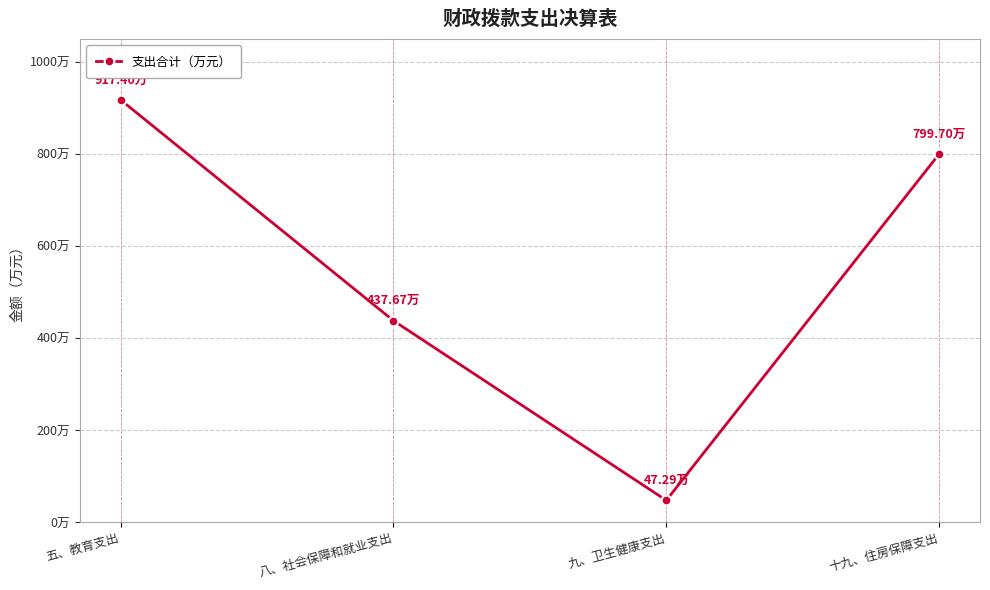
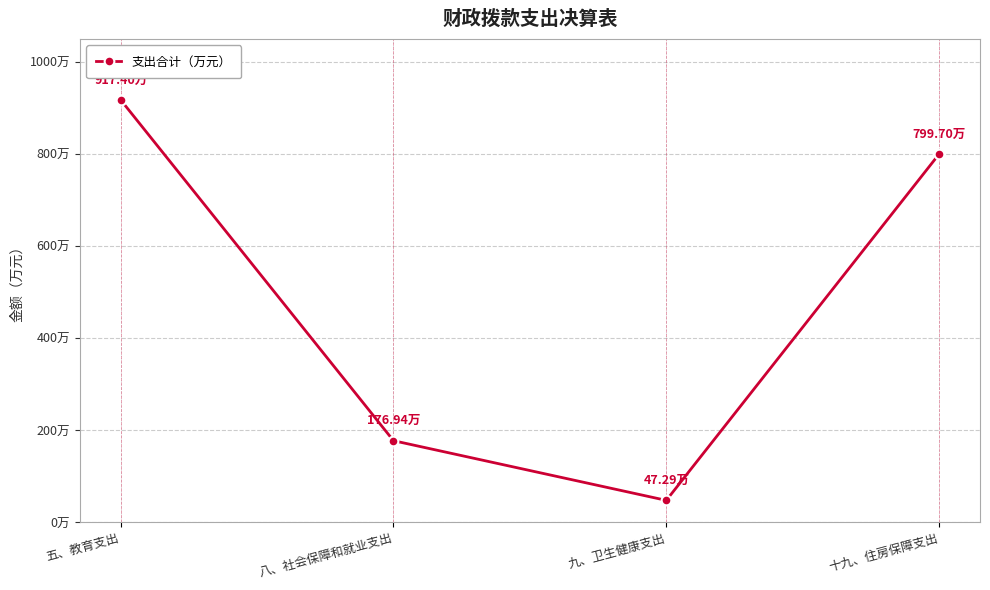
  {
-   "八、社会保障和就业支出": "437.67万",
+   "八、社会保障和就业支出": "176.94万",
    "九、卫生健康支出": "47.29万",
    "十九、住房保障支出": "799.70万"
  }
